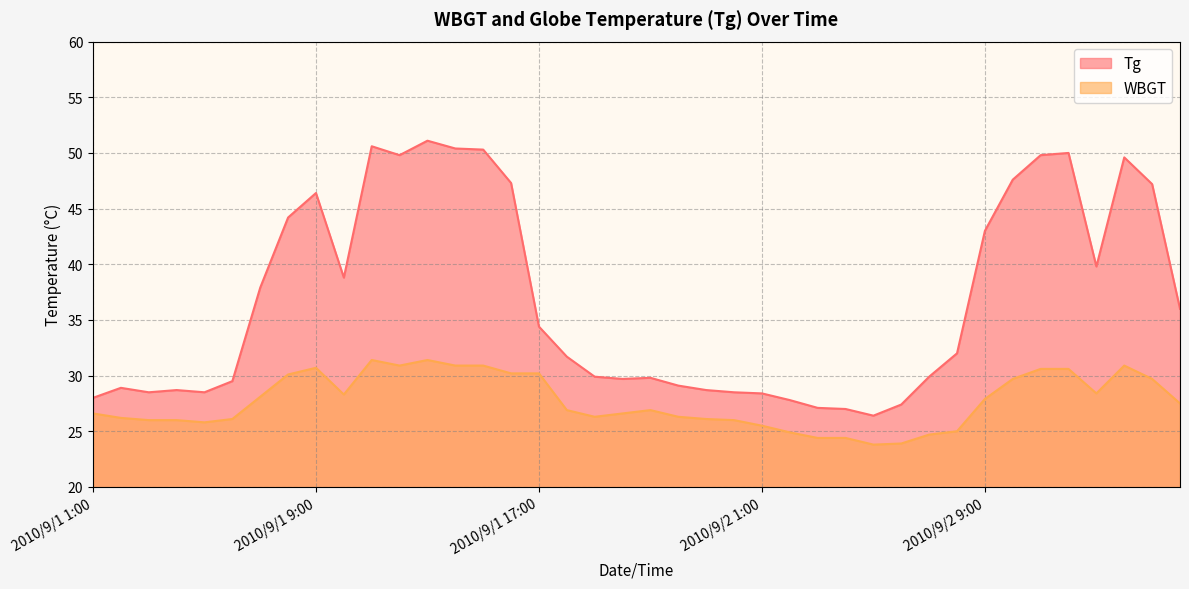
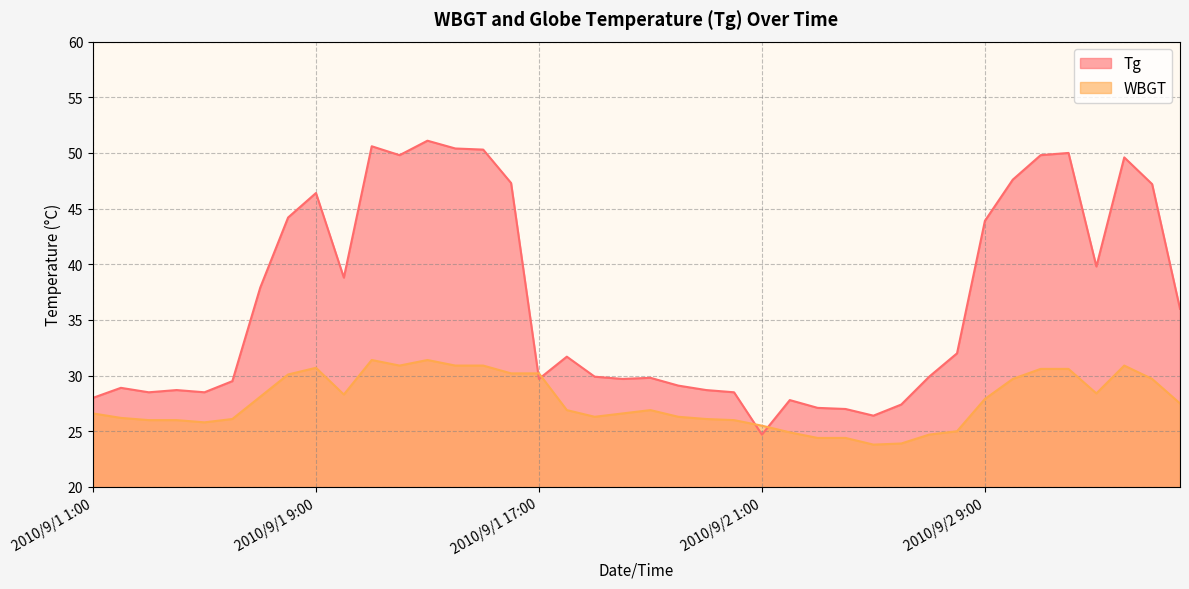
  {
    "Tg": {
      "2010/9/1 1:00": 28.0,
      "2010/9/1 9:00": 46.4,
-     "2010/9/1 17:00": 34.4,
-     "2010/9/2 1:00": 28.4,
-     "2010/9/2 9:00": 43.0
+     "2010/9/1 17:00": 29.7,
+     "2010/9/2 1:00": 24.7,
+     "2010/9/2 9:00": 43.9
    },
    "WBGT": {
      "2010/9/1 1:00": 26.6,
      "2010/9/1 9:00": 30.7,
      "2010/9/1 17:00": 30.2,
      "2010/9/2 1:00": 25.5,
      "2010/9/2 9:00": 27.9
    }
  }
